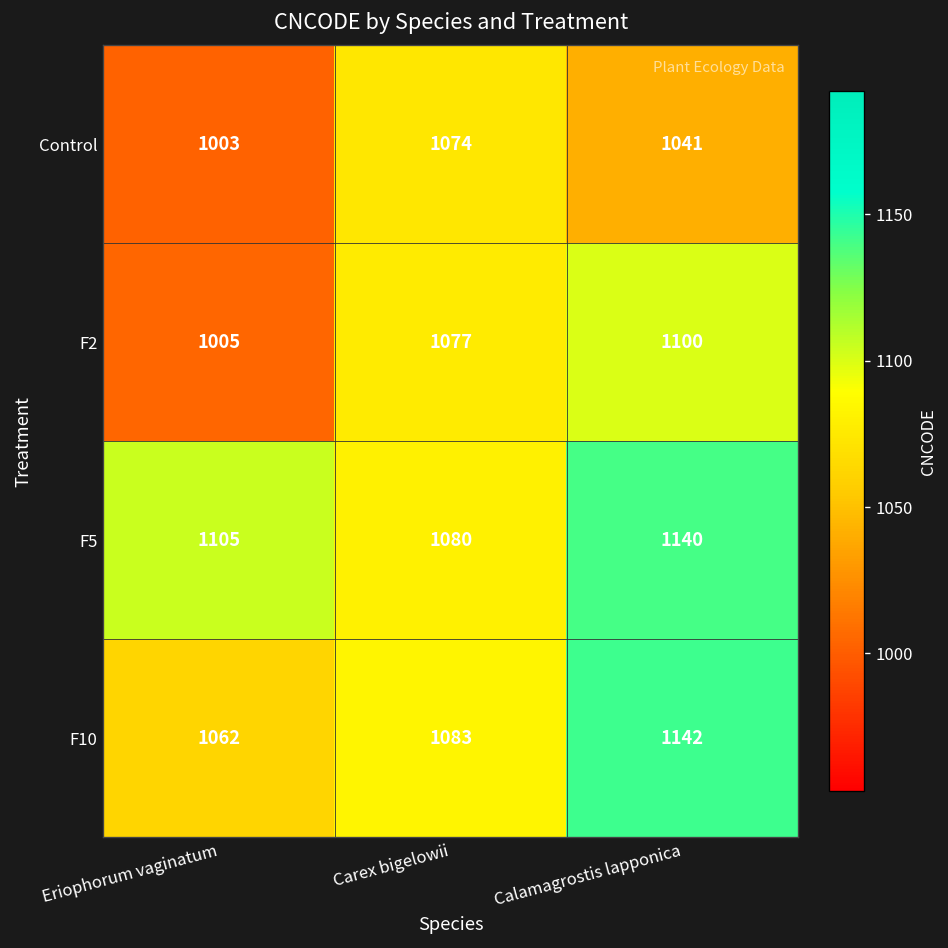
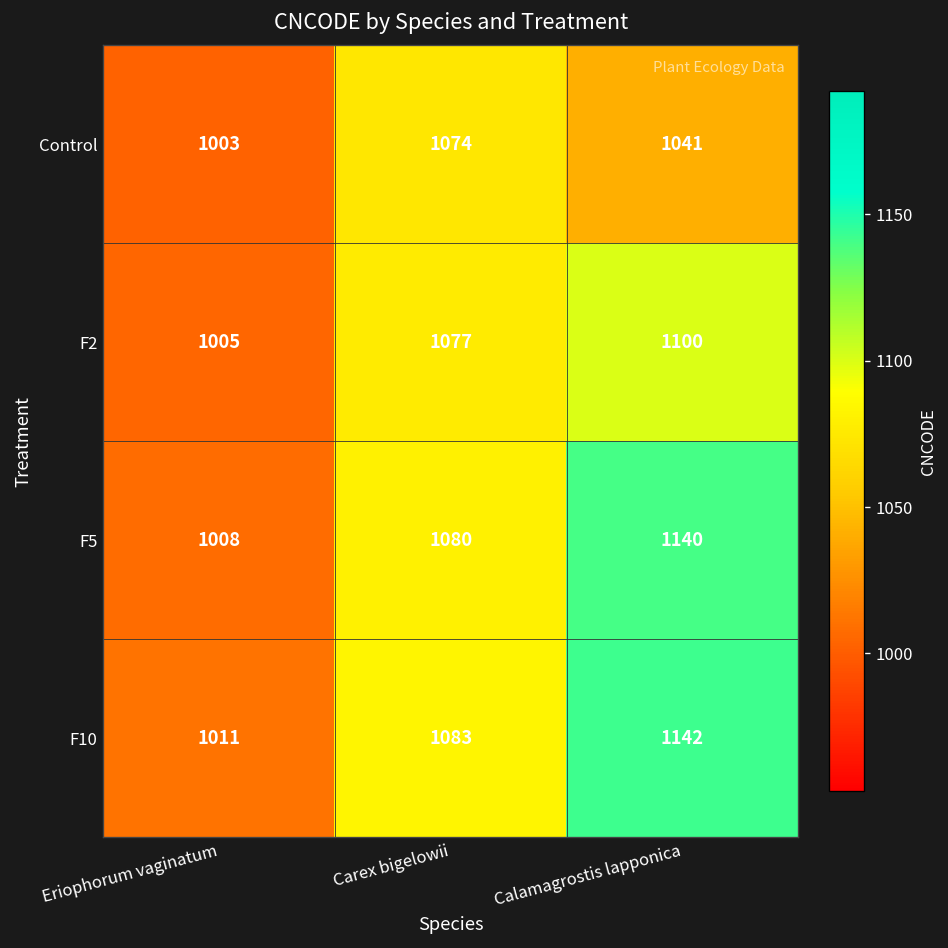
  {
    "Control": {
      "Eriophorum vaginatum": 1003,
      "Carex bigelowii": 1074
    },
    "F2": {
      "Eriophorum vaginatum": 1005,
      "Carex bigelowii": 1077,
      "Calamagrostis lapponica": 1100
    },
    "F5": {
-     "Eriophorum vaginatum": 1105,
+     "Eriophorum vaginatum": 1008,
      "Carex bigelowii": 1080,
      "Calamagrostis lapponica": 1140
    },
    "F10": {
-     "Eriophorum vaginatum": 1062,
+     "Eriophorum vaginatum": 1011,
      "Carex bigelowii": 1083,
      "Calamagrostis lapponica": 1142
    }
  }
